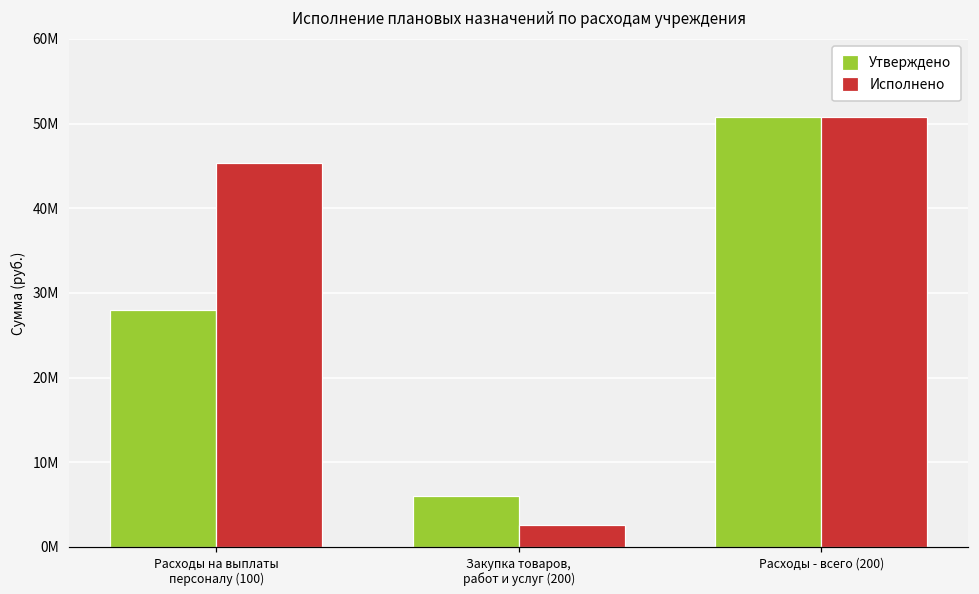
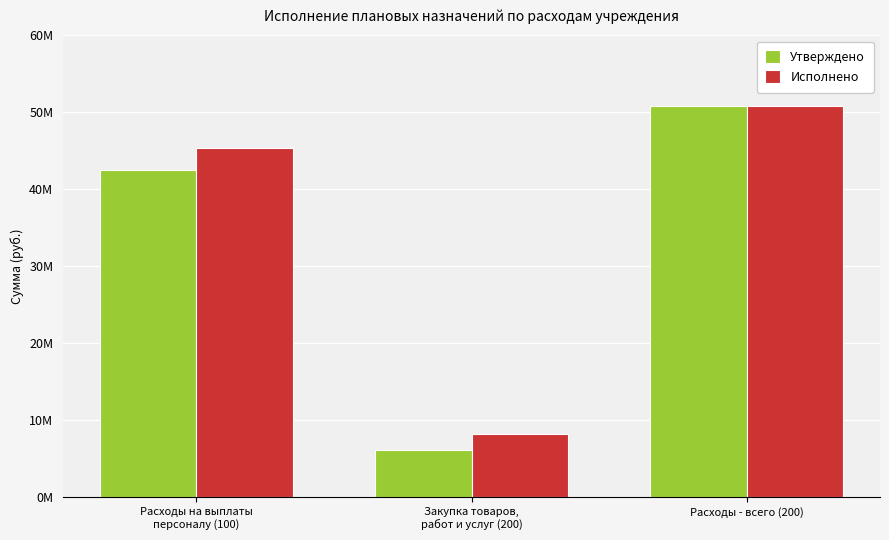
  {
    "Утверждено": {
-     "Расходы на выплаты персоналу (100)": 28000000,
+     "Расходы на выплаты персоналу (100)": 43000000,
      "Закупка товаров, работ и услуг (200)": 6000000,
      "Расходы - всего (200)": 51000000
    },
    "Исполнено": {
      "Расходы на выплаты персоналу (100)": 45000000,
-     "Закупка товаров, работ и услуг (200)": 3000000,
+     "Закупка товаров, работ и услуг (200)": 8000000,
      "Расходы - всего (200)": 51000000
    }
  }
